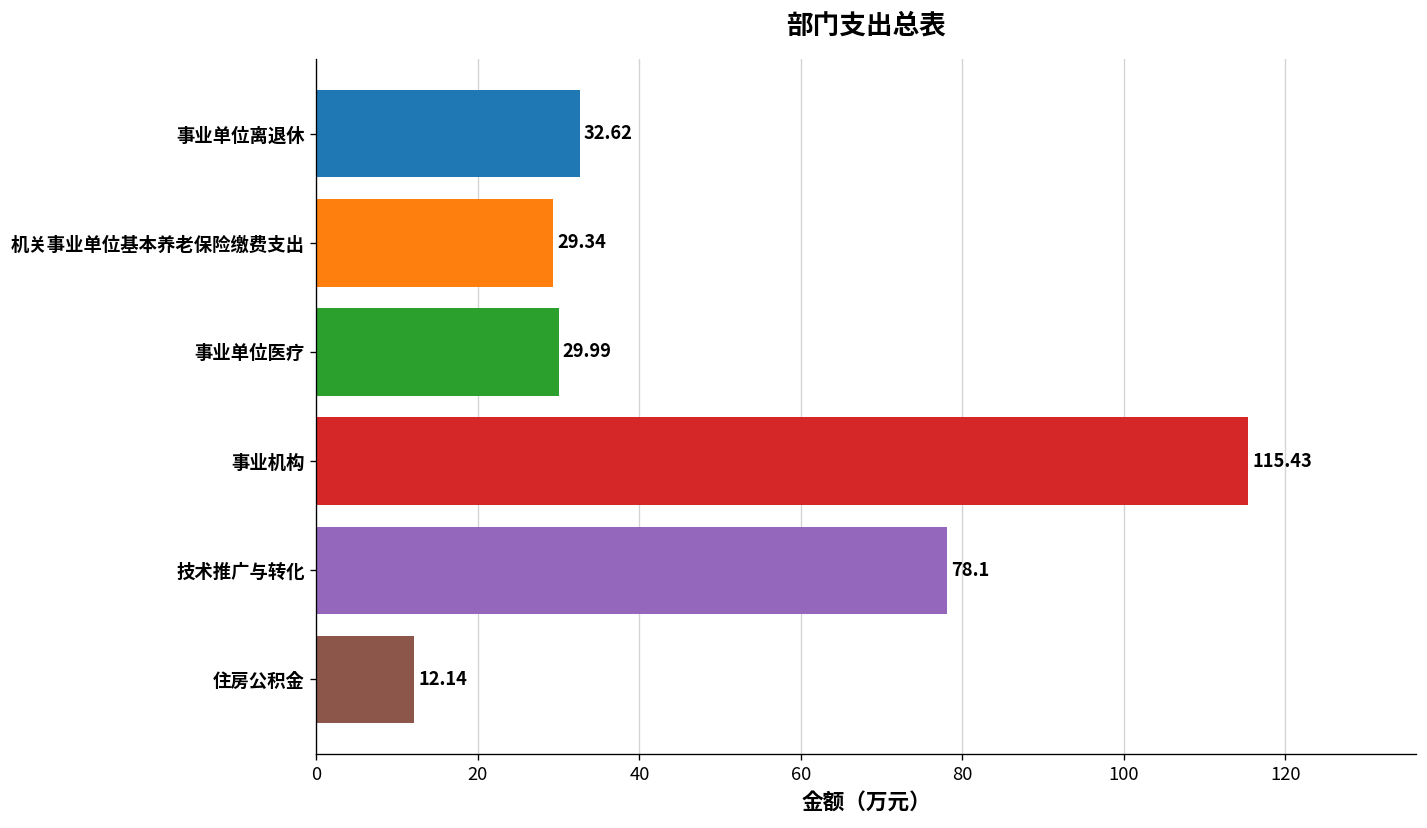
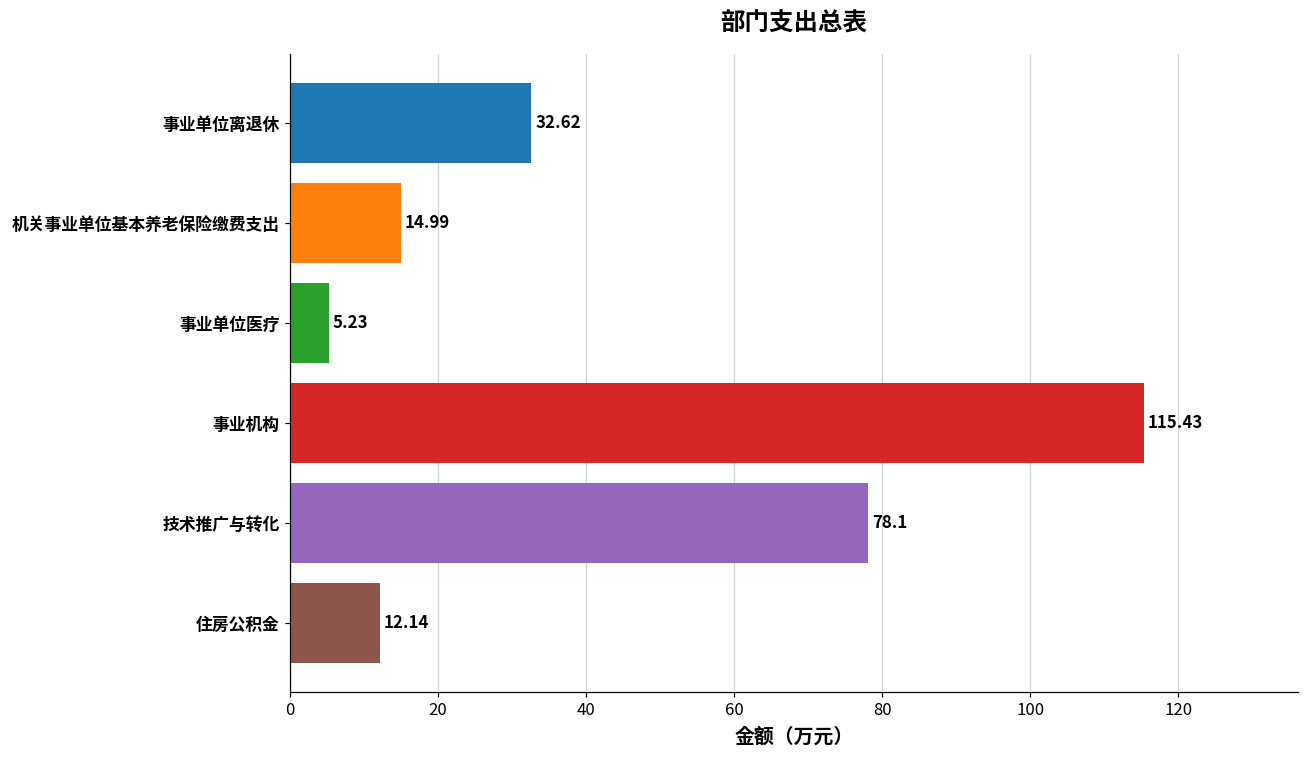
  {
    "事业单位离退休": 32.62,
-   "机关事业单位基本养老保险缴费支出": 29.34,
-   "事业单位医疗": 29.99,
+   "机关事业单位基本养老保险缴费支出": 14.99,
+   "事业单位医疗": 5.23,
    "事业机构": 115.43,
    "技术推广与转化": 78.1,
    "住房公积金": 12.14
  }
